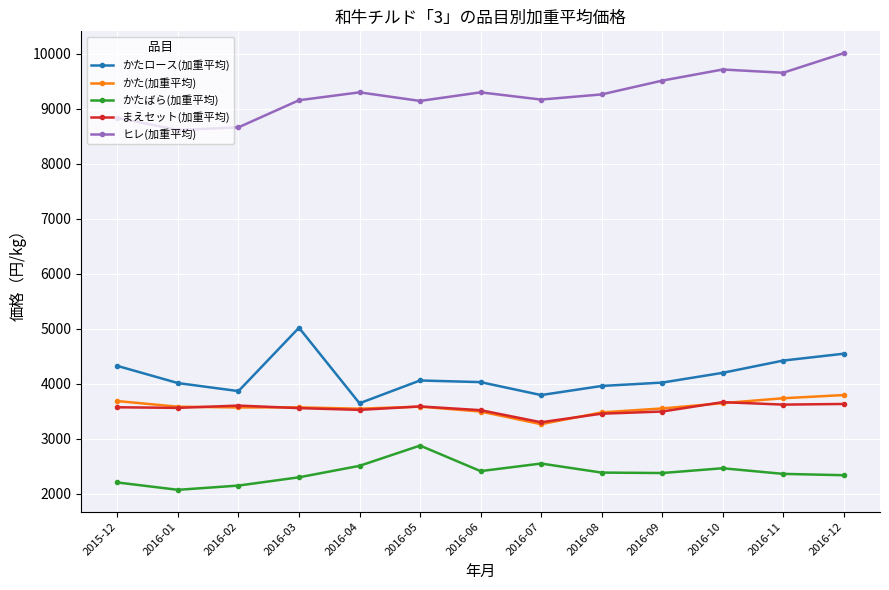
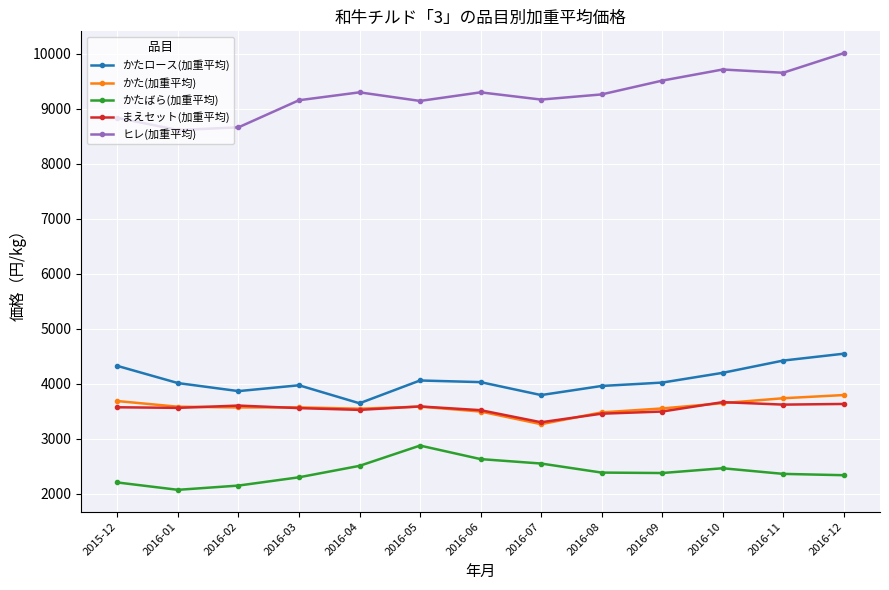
  {
    "かたロース(加重平均)": {
      "2015-12": 4300,
      "2016-01": 4000,
      "2016-02": 3900,
-     "2016-03": 5000,
+     "2016-03": 4000,
      "2016-04": 3600,
      "2016-05": 4100,
      "2016-06": 4000,
      "2016-07": 3800,
      "2016-08": 4000,
      "2016-09": 4000,
      "2016-10": 4200,
      "2016-11": 4400,
      "2016-12": 4500
    },
    "かた(加重平均)": {
      "2015-12": 3700,
      "2016-09": 3600,
      "2016-11": 3700,
      "2016-12": 3800
    },
    "かたばら(加重平均)": {
      "2015-12": 2200,
      "2016-01": 2100,
      "2016-02": 2200,
      "2016-03": 2300,
      "2016-04": 2500,
      "2016-05": 2900,
-     "2016-06": 2400,
+     "2016-06": 2600,
      "2016-07": 2600,
      "2016-08": 2400,
      "2016-09": 2400,
      "2016-10": 2500,
      "2016-11": 2400,
      "2016-12": 2300
    },
    "まえセット(加重平均)": {
      "2015-12": 3600,
      "2016-09": 3500,
      "2016-11": 3600,
      "2016-12": 3600
    },
    "ヒレ(加重平均)": {
      "2016-02": 8700,
      "2016-03": 9200,
      "2016-04": 9300,
      "2016-05": 9100,
      "2016-06": 9300,
      "2016-07": 9200,
      "2016-08": 9300,
      "2016-09": 9500,
      "2016-10": 9700,
      "2016-11": 9700,
      "2016-12": 10000
    }
  }
